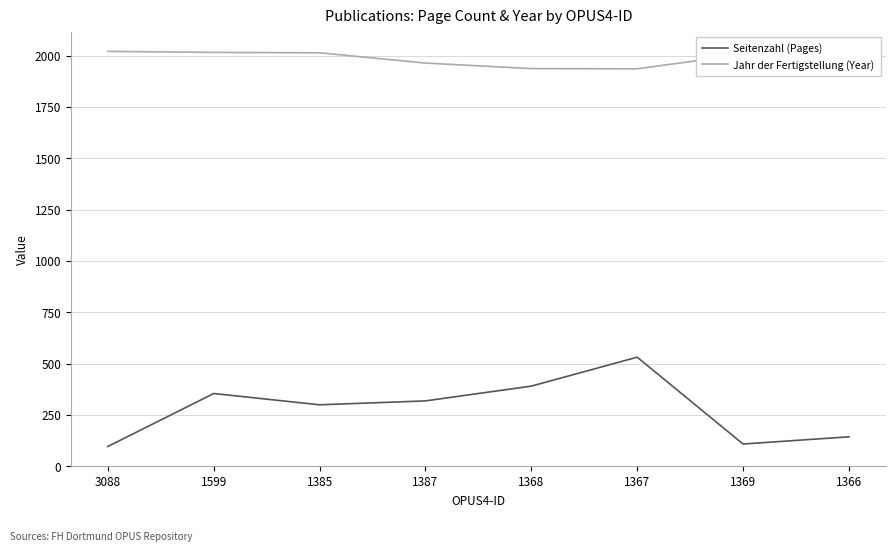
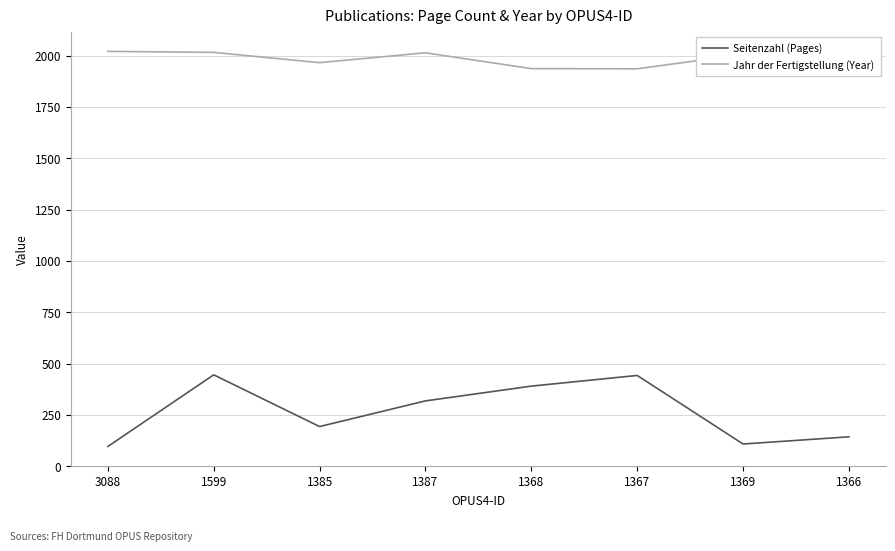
  {
    "Seitenzahl (Pages)": {
      "3088": 100,
-     "1599": 350,
-     "1385": 300,
+     "1599": 450,
+     "1385": 190,
      "1387": 320,
      "1368": 390,
-     "1367": 530,
+     "1367": 440,
      "1369": 110,
      "1366": 140
    },
    "Jahr der Fertigstellung (Year)": {
      "3088": 2020,
      "1599": 2020,
-     "1385": 2010,
-     "1387": 1960,
+     "1385": 1970,
+     "1387": 2010,
      "1368": 1940,
      "1367": 1940
    }
  }
